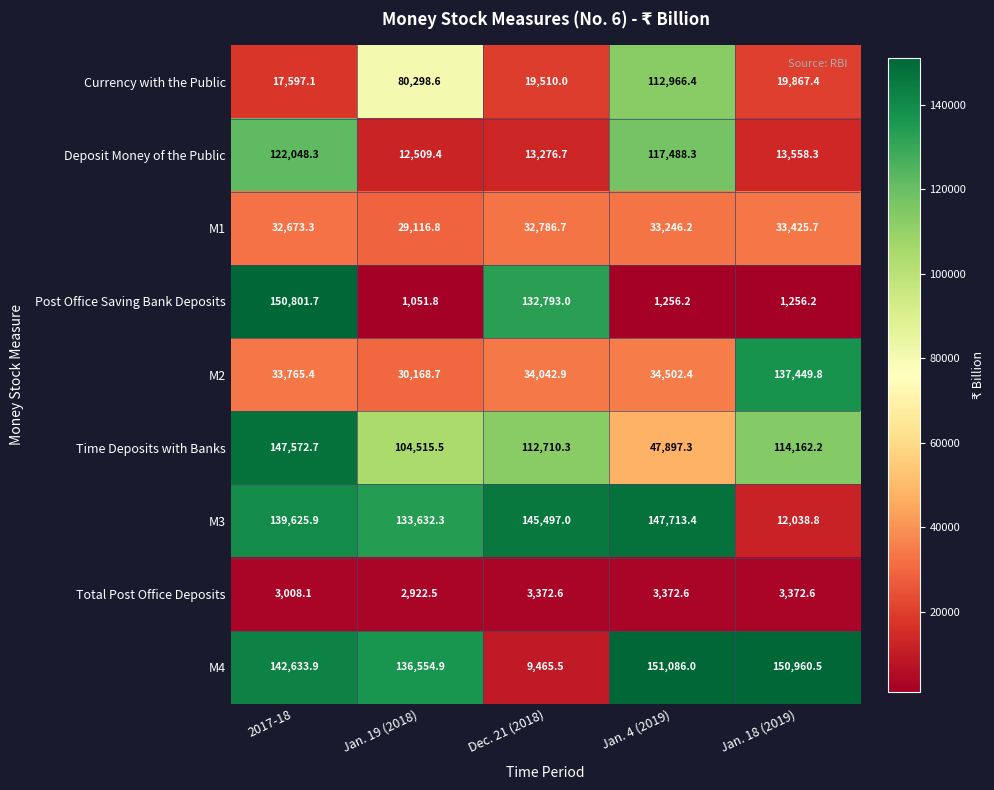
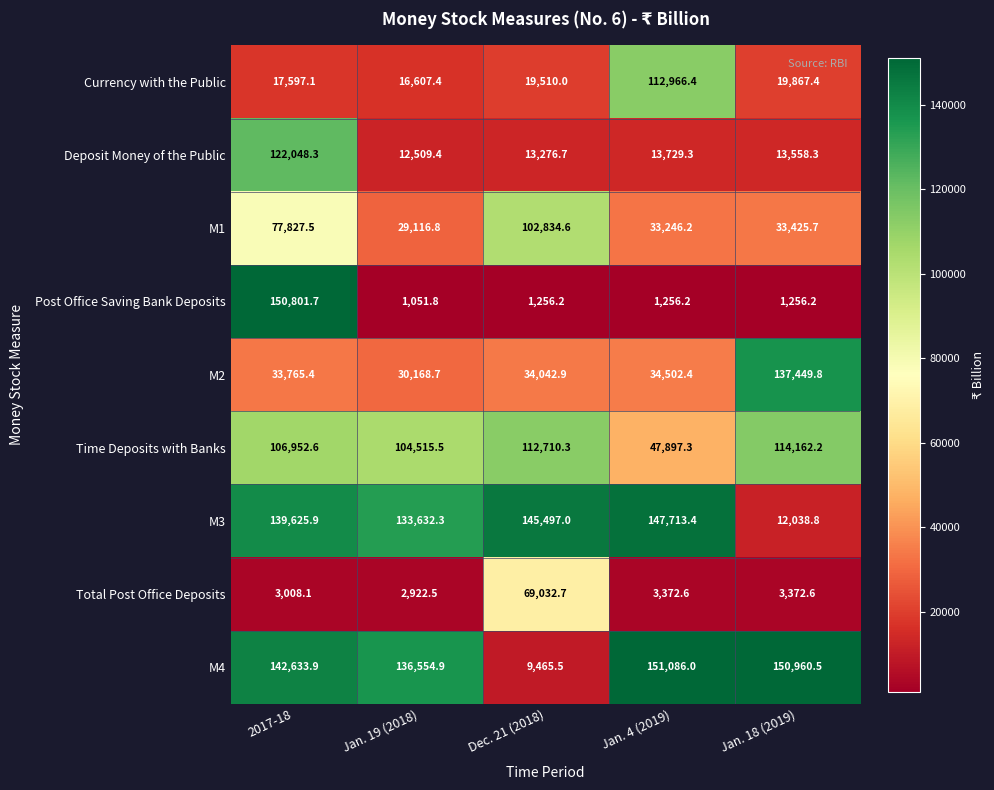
  {
    "Currency with the Public": {
      "2017-18": "17,597.1",
-     "Jan. 19 (2018)": "80,298.6",
+     "Jan. 19 (2018)": "16,607.4",
      "Dec. 21 (2018)": "19,510.0",
      "Jan. 4 (2019)": "112,966.4"
    },
    "Deposit Money of the Public": {
      "2017-18": "122,048.3",
      "Jan. 19 (2018)": "12,509.4",
      "Dec. 21 (2018)": "13,276.7",
-     "Jan. 4 (2019)": "117,488.3",
+     "Jan. 4 (2019)": "13,729.3",
      "Jan. 18 (2019)": "13,558.3"
    },
    "M1": {
-     "2017-18": "32,673.3",
+     "2017-18": "77,827.5",
      "Jan. 19 (2018)": "29,116.8",
-     "Dec. 21 (2018)": "32,786.7",
+     "Dec. 21 (2018)": "102,834.6",
      "Jan. 4 (2019)": "33,246.2",
      "Jan. 18 (2019)": "33,425.7"
    },
    "Post Office Saving Bank Deposits": {
      "2017-18": "150,801.7",
      "Jan. 19 (2018)": "1,051.8",
-     "Dec. 21 (2018)": "132,793.0",
+     "Dec. 21 (2018)": "1,256.2",
      "Jan. 4 (2019)": "1,256.2",
      "Jan. 18 (2019)": "1,256.2"
    },
    "M2": {
      "2017-18": "33,765.4",
      "Jan. 19 (2018)": "30,168.7",
      "Dec. 21 (2018)": "34,042.9",
      "Jan. 4 (2019)": "34,502.4",
      "Jan. 18 (2019)": "137,449.8"
    },
    "Time Deposits with Banks": {
-     "2017-18": "147,572.7",
+     "2017-18": "106,952.6",
      "Jan. 19 (2018)": "104,515.5",
      "Dec. 21 (2018)": "112,710.3",
      "Jan. 4 (2019)": "47,897.3",
      "Jan. 18 (2019)": "114,162.2"
    },
    "M3": {
      "2017-18": "139,625.9",
      "Jan. 19 (2018)": "133,632.3",
      "Dec. 21 (2018)": "145,497.0",
      "Jan. 4 (2019)": "147,713.4",
      "Jan. 18 (2019)": "12,038.8"
    },
    "Total Post Office Deposits": {
      "2017-18": "3,008.1",
      "Jan. 19 (2018)": "2,922.5",
-     "Dec. 21 (2018)": "3,372.6",
+     "Dec. 21 (2018)": "69,032.7",
      "Jan. 4 (2019)": "3,372.6",
      "Jan. 18 (2019)": "3,372.6"
    },
    "M4": {
      "2017-18": "142,633.9",
      "Jan. 19 (2018)": "136,554.9",
      "Dec. 21 (2018)": "9,465.5",
      "Jan. 4 (2019)": "151,086.0",
      "Jan. 18 (2019)": "150,960.5"
    }
  }
